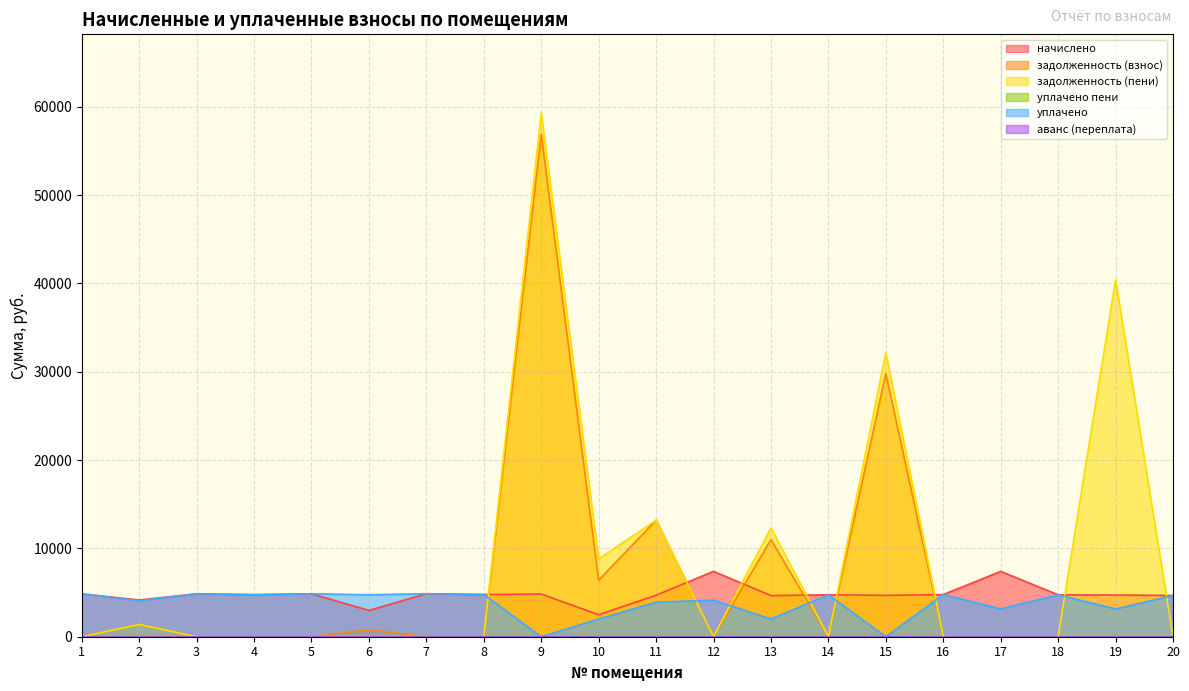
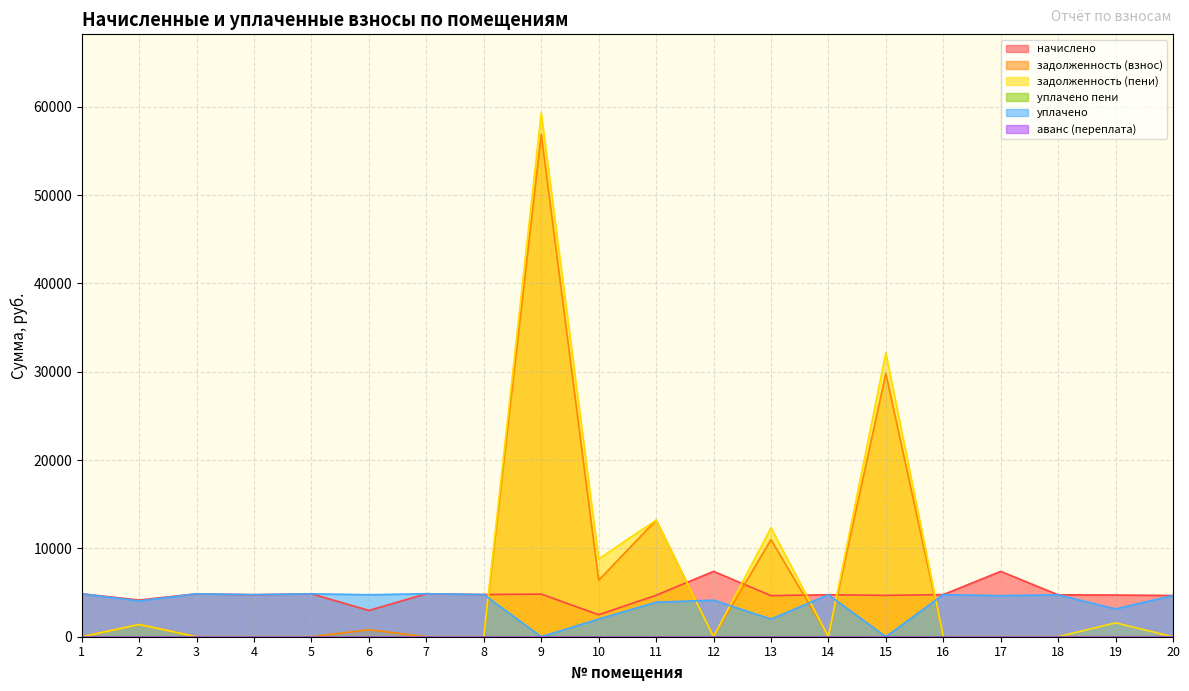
  {
    "начислено": {
      "6": 3000,
      "9": 5000,
      "10": 2000,
      "11": 5000,
      "12": 7000,
      "13": 5000,
      "15": 5000,
      "17": 7000,
      "19": 5000
    },
    "задолженность (взнос)": {
      "6": 1000,
      "9": 57000,
      "10": 6000,
      "13": 11000,
      "15": 30000
    },
    "задолженность (пени)": {
      "9": 59000,
      "10": 9000,
      "13": 12000,
      "15": 32000,
-     "19": 40000
+     "19": 2000
    },
    "аванс (переплата)": {
      "2": 0,
      "10": 0,
      "11": 0,
      "13": 0
    },
    "уплачено": {
      "6": 5000,
      "10": 2000,
      "11": 4000,
      "12": 4000,
      "13": 2000,
-     "17": 3000,
+     "17": 5000,
      "19": 3000
    }
  }
